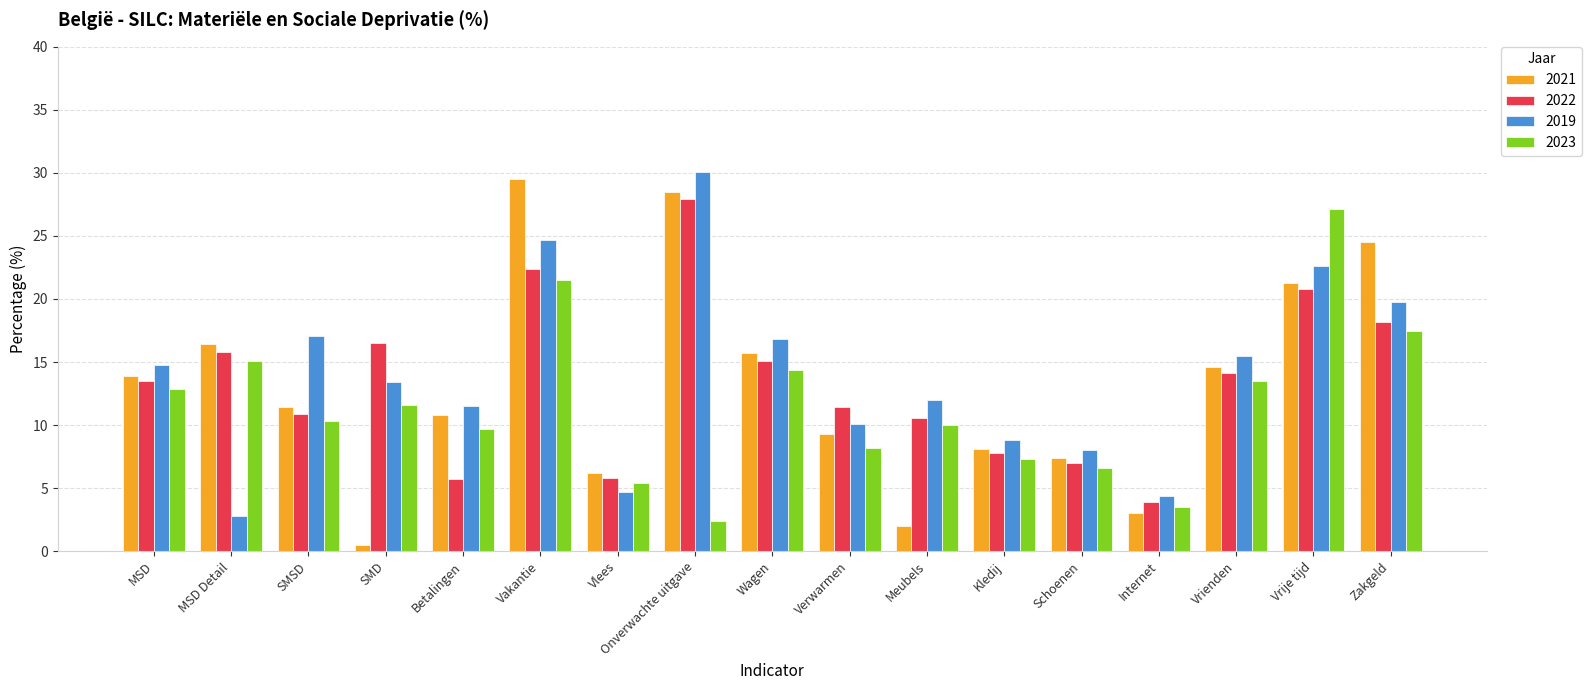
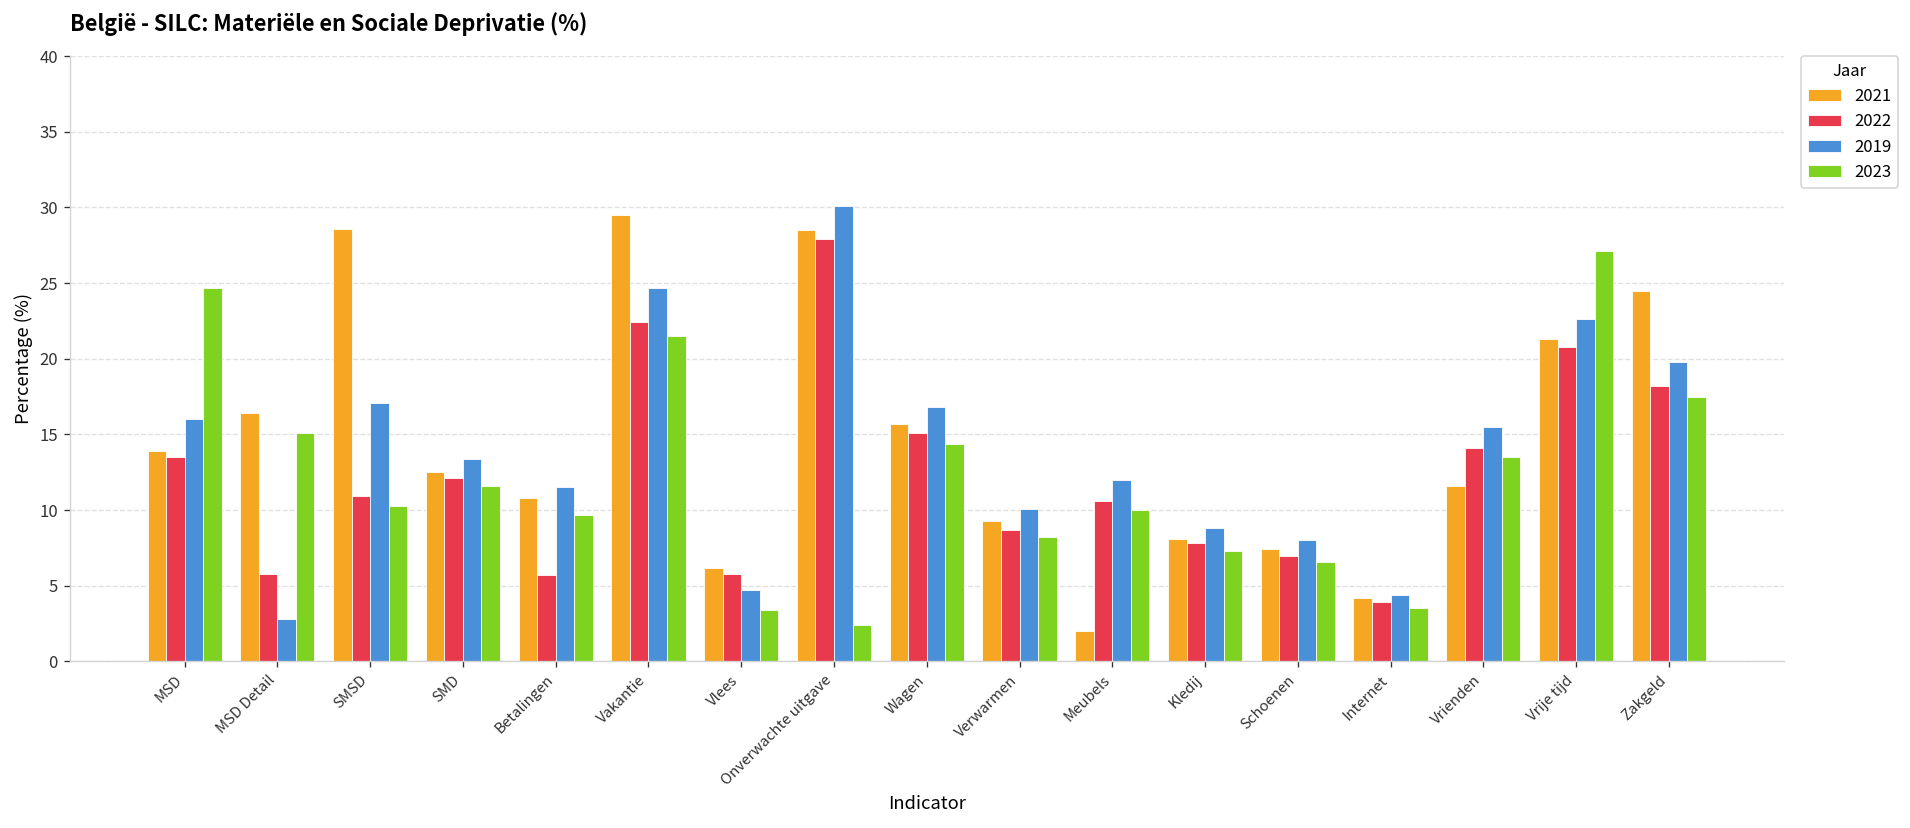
  {
    "2021": {
      "MSD": 13.9,
      "MSD Detail": 16.4,
-     "SMSD": 11.4,
-     "SMD": 0.5,
+     "SMSD": 28.6,
+     "SMD": 12.5,
      "Betalingen": 10.8,
      "Vakantie": 29.5,
      "Vlees": 6.2,
      "Onverwachte uitgave": 28.5,
      "Wagen": 15.7,
      "Verwarmen": 9.3,
      "Meubels": 2.0,
      "Kledij": 8.1,
      "Schoenen": 7.4,
-     "Internet": 3.0,
-     "Vrienden": 14.6,
+     "Internet": 4.2,
+     "Vrienden": 11.6,
      "Vrije tijd": 21.3,
      "Zakgeld": 24.5
    },
    "2022": {
      "MSD": 13.5,
-     "MSD Detail": 15.8,
+     "MSD Detail": 5.8,
      "SMSD": 10.9,
-     "SMD": 16.5,
+     "SMD": 12.1,
      "Betalingen": 5.7,
      "Vakantie": 22.4,
      "Vlees": 5.8,
      "Onverwachte uitgave": 27.9,
      "Wagen": 15.1,
-     "Verwarmen": 11.4,
+     "Verwarmen": 8.7,
      "Meubels": 10.6,
      "Kledij": 7.8,
      "Schoenen": 7.0,
      "Internet": 3.9,
      "Vrienden": 14.1,
      "Vrije tijd": 20.8,
      "Zakgeld": 18.2
    },
    "2019": {
-     "MSD": 14.8,
+     "MSD": 16.0,
      "MSD Detail": 2.8,
      "SMSD": 17.1,
      "SMD": 13.4,
      "Betalingen": 11.5,
      "Vakantie": 24.7,
      "Vlees": 4.7,
      "Onverwachte uitgave": 30.1,
      "Wagen": 16.8,
      "Verwarmen": 10.1,
      "Meubels": 12.0,
      "Kledij": 8.8,
      "Schoenen": 8.0,
      "Internet": 4.4,
      "Vrienden": 15.5,
      "Vrije tijd": 22.6,
      "Zakgeld": 19.8
    },
    "2023": {
-     "MSD": 12.9,
+     "MSD": 24.7,
      "MSD Detail": 15.1,
      "SMSD": 10.3,
      "SMD": 11.6,
      "Betalingen": 9.7,
      "Vakantie": 21.5,
-     "Vlees": 5.4,
+     "Vlees": 3.4,
      "Onverwachte uitgave": 2.4,
      "Wagen": 14.4,
      "Verwarmen": 8.2,
      "Meubels": 10.0,
      "Kledij": 7.3,
      "Schoenen": 6.6,
      "Internet": 3.5,
      "Vrienden": 13.5,
      "Vrije tijd": 27.1,
      "Zakgeld": 17.5
    }
  }
